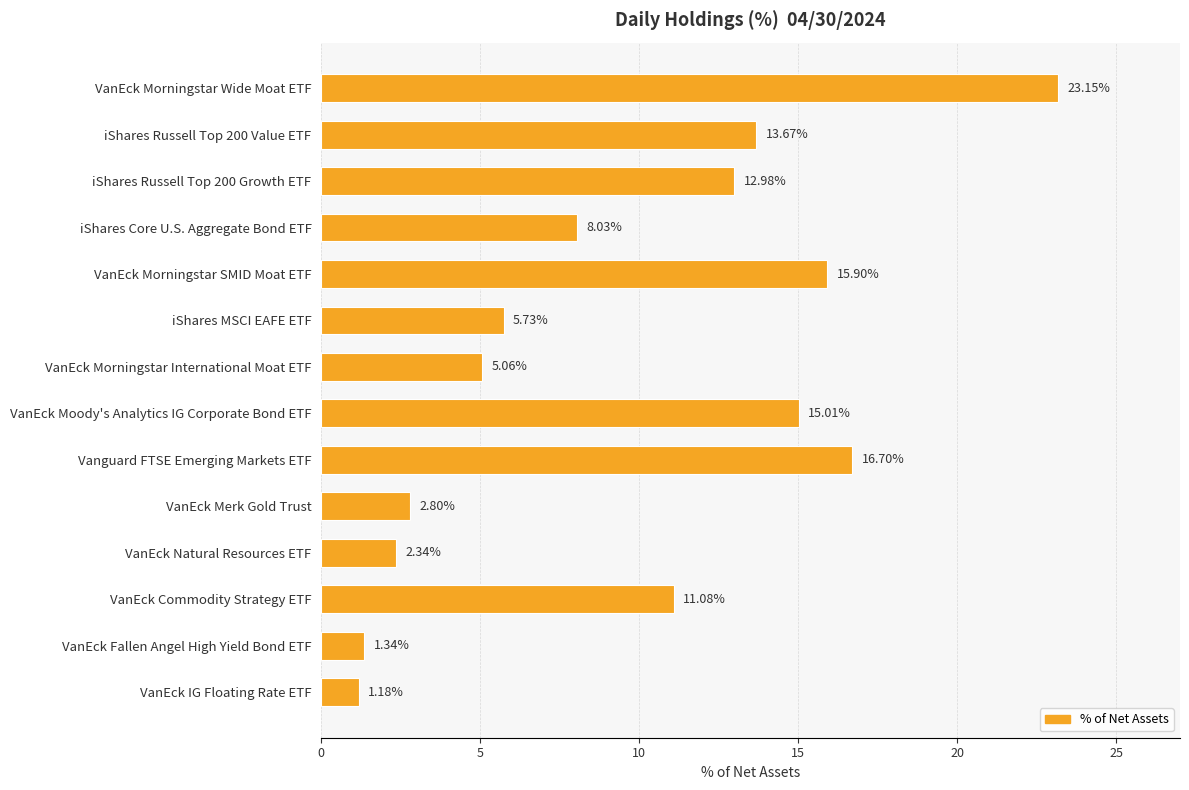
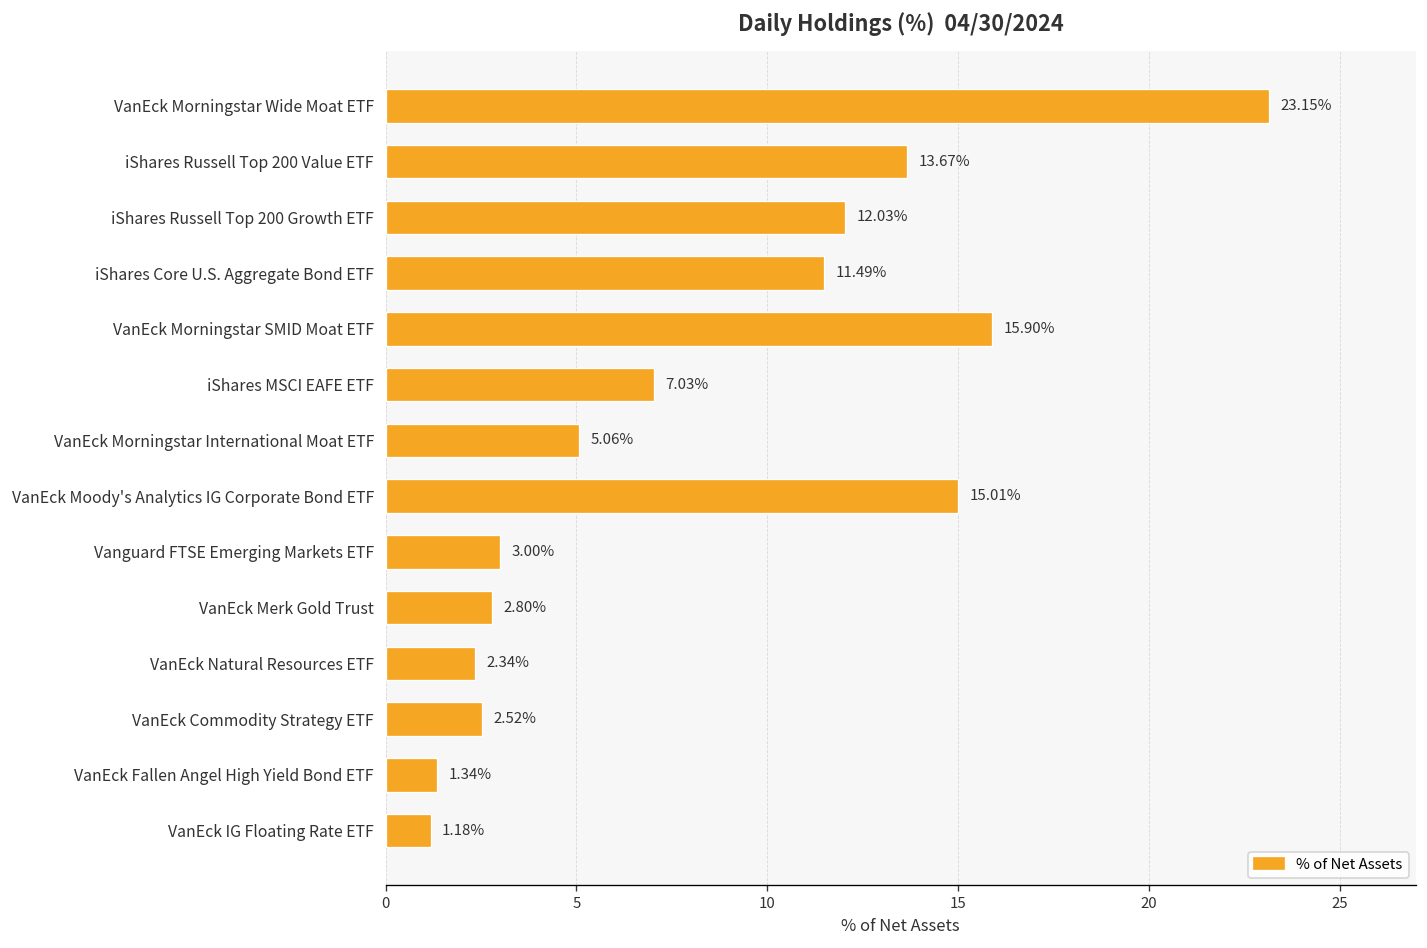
  {
    "VanEck Morningstar Wide Moat ETF": "23.15%",
    "iShares Russell Top 200 Value ETF": "13.67%",
-   "iShares Russell Top 200 Growth ETF": "12.98%",
-   "iShares Core U.S. Aggregate Bond ETF": "8.03%",
+   "iShares Russell Top 200 Growth ETF": "12.03%",
+   "iShares Core U.S. Aggregate Bond ETF": "11.49%",
    "VanEck Morningstar SMID Moat ETF": "15.90%",
-   "iShares MSCI EAFE ETF": "5.73%",
+   "iShares MSCI EAFE ETF": "7.03%",
    "VanEck Morningstar International Moat ETF": "5.06%",
    "VanEck Moody's Analytics IG Corporate Bond ETF": "15.01%",
-   "Vanguard FTSE Emerging Markets ETF": "16.70%",
+   "Vanguard FTSE Emerging Markets ETF": "3.00%",
    "VanEck Merk Gold Trust": "2.80%",
    "VanEck Natural Resources ETF": "2.34%",
-   "VanEck Commodity Strategy ETF": "11.08%",
+   "VanEck Commodity Strategy ETF": "2.52%",
    "VanEck Fallen Angel High Yield Bond ETF": "1.34%",
    "VanEck IG Floating Rate ETF": "1.18%"
  }
